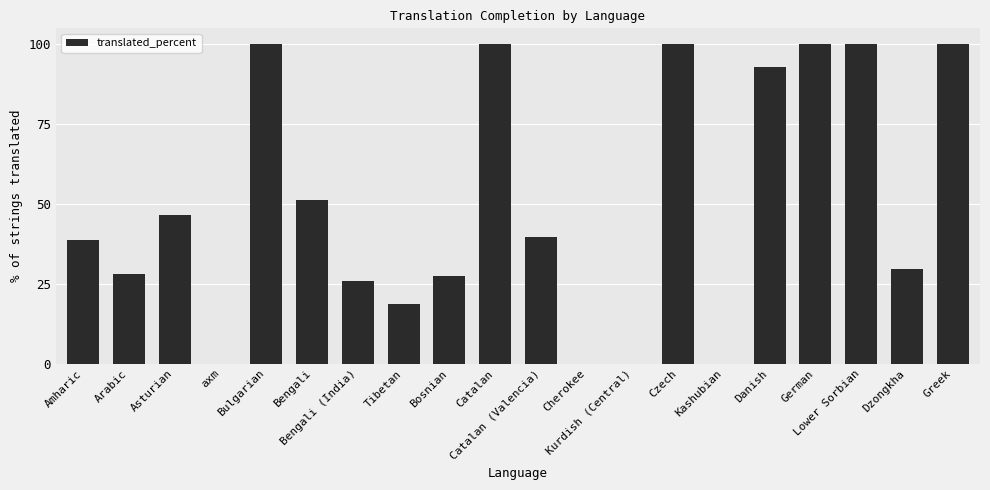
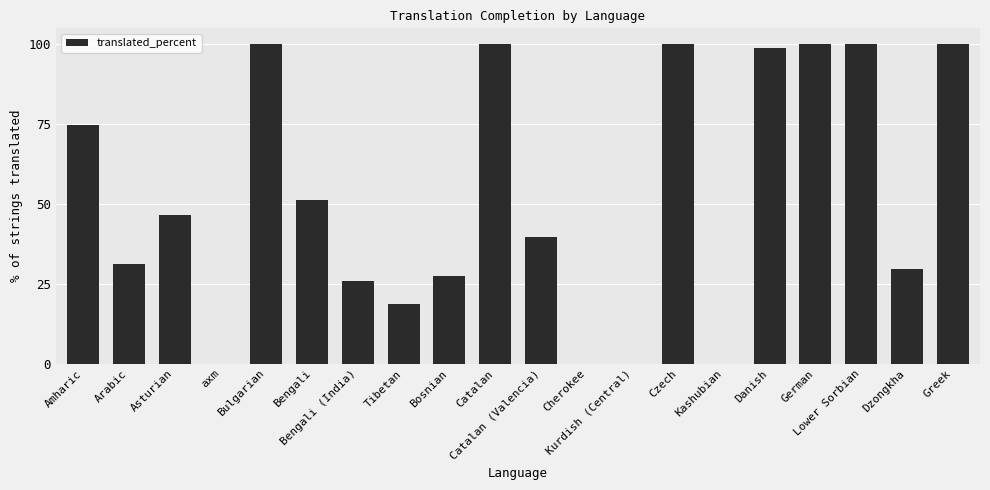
  {
-   "Amharic": 39,
-   "Arabic": 28,
+   "Amharic": 75,
+   "Arabic": 31,
    "Asturian": 47,
    "axm": 0,
    "Bulgarian": 100,
    "Bengali": 51,
    "Bengali (India)": 26,
    "Tibetan": 19,
    "Bosnian": 27,
    "Catalan": 100,
    "Catalan (Valencia)": 40,
    "Cherokee": 0,
    "Kurdish (Central)": 0,
    "Czech": 100,
    "Kashubian": 0,
-   "Danish": 93,
+   "Danish": 99,
    "German": 100,
    "Lower Sorbian": 100,
    "Dzongkha": 30,
    "Greek": 100
  }
